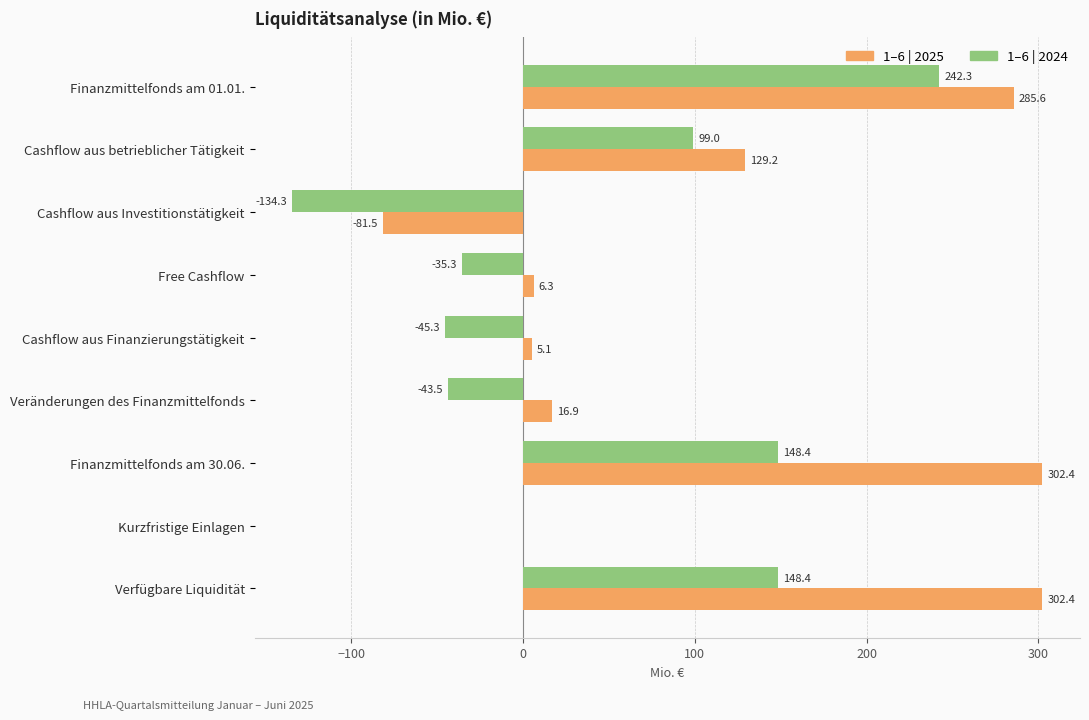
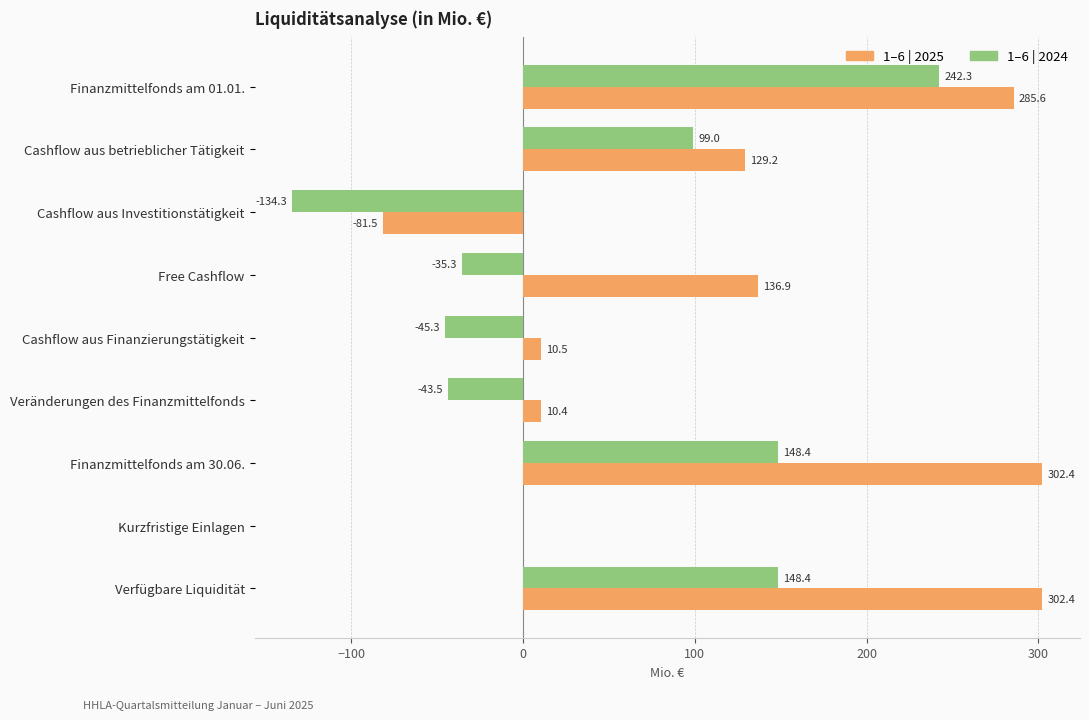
  {
    "1–6 | 2025": {
      "Finanzmittelfonds am 01.01.": 285.6,
      "Cashflow aus betrieblicher Tätigkeit": 129.2,
      "Cashflow aus Investitionstätigkeit": -81.5,
-     "Free Cashflow": 6.3,
-     "Cashflow aus Finanzierungstätigkeit": 5.1,
-     "Veränderungen des Finanzmittelfonds": 16.9,
+     "Free Cashflow": 136.9,
+     "Cashflow aus Finanzierungstätigkeit": 10.5,
+     "Veränderungen des Finanzmittelfonds": 10.4,
      "Finanzmittelfonds am 30.06.": 302.4,
      "Verfügbare Liquidität": 302.4
    },
    "1–6 | 2024": {
      "Finanzmittelfonds am 01.01.": 242.3,
      "Cashflow aus betrieblicher Tätigkeit": 99.0,
      "Cashflow aus Investitionstätigkeit": -134.3,
      "Free Cashflow": -35.3,
      "Cashflow aus Finanzierungstätigkeit": -45.3,
      "Veränderungen des Finanzmittelfonds": -43.5,
      "Finanzmittelfonds am 30.06.": 148.4,
      "Verfügbare Liquidität": 148.4
    }
  }
